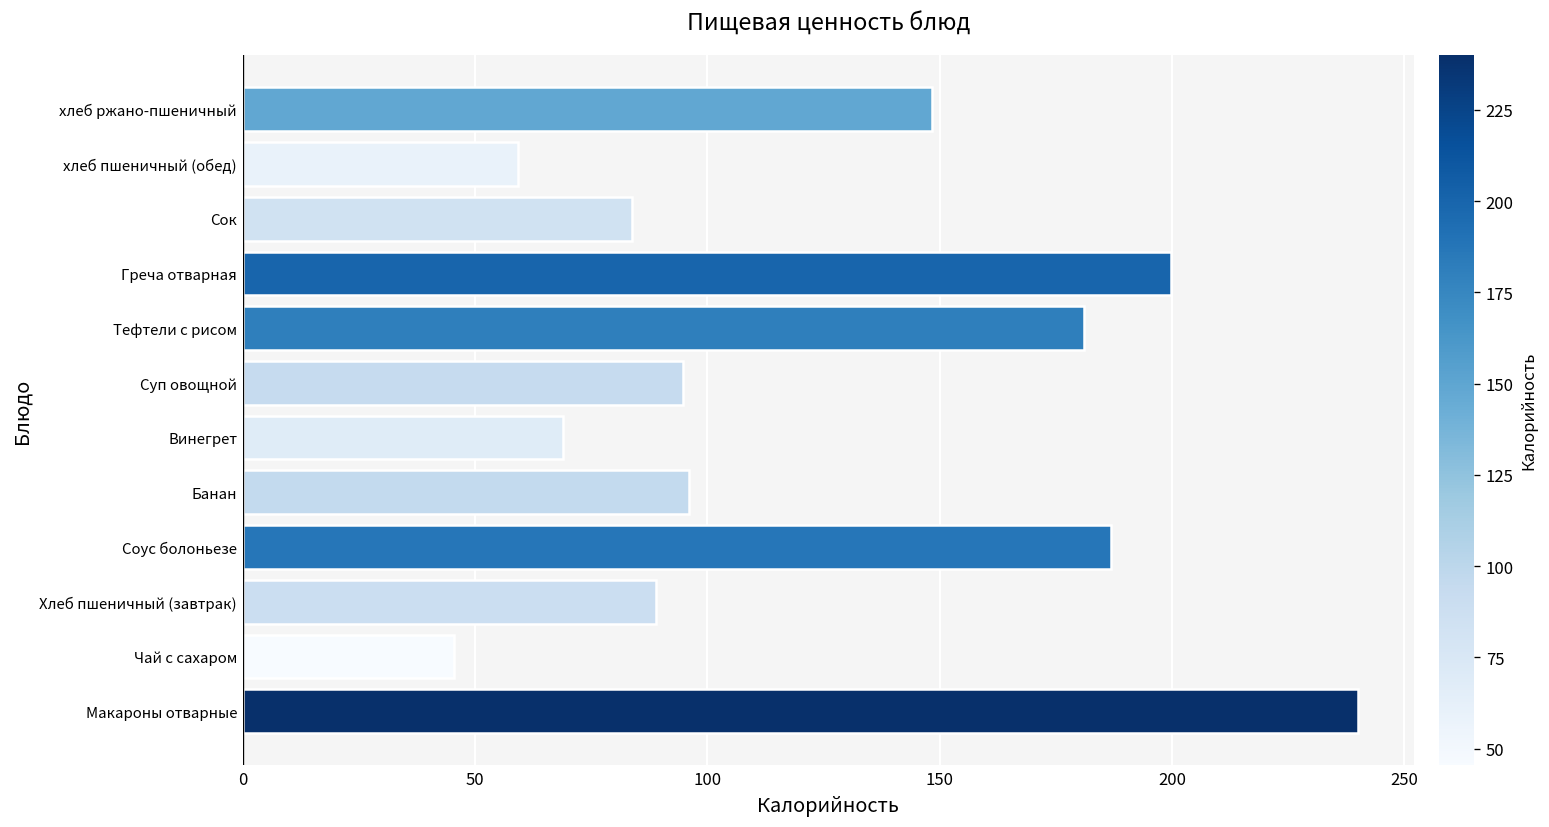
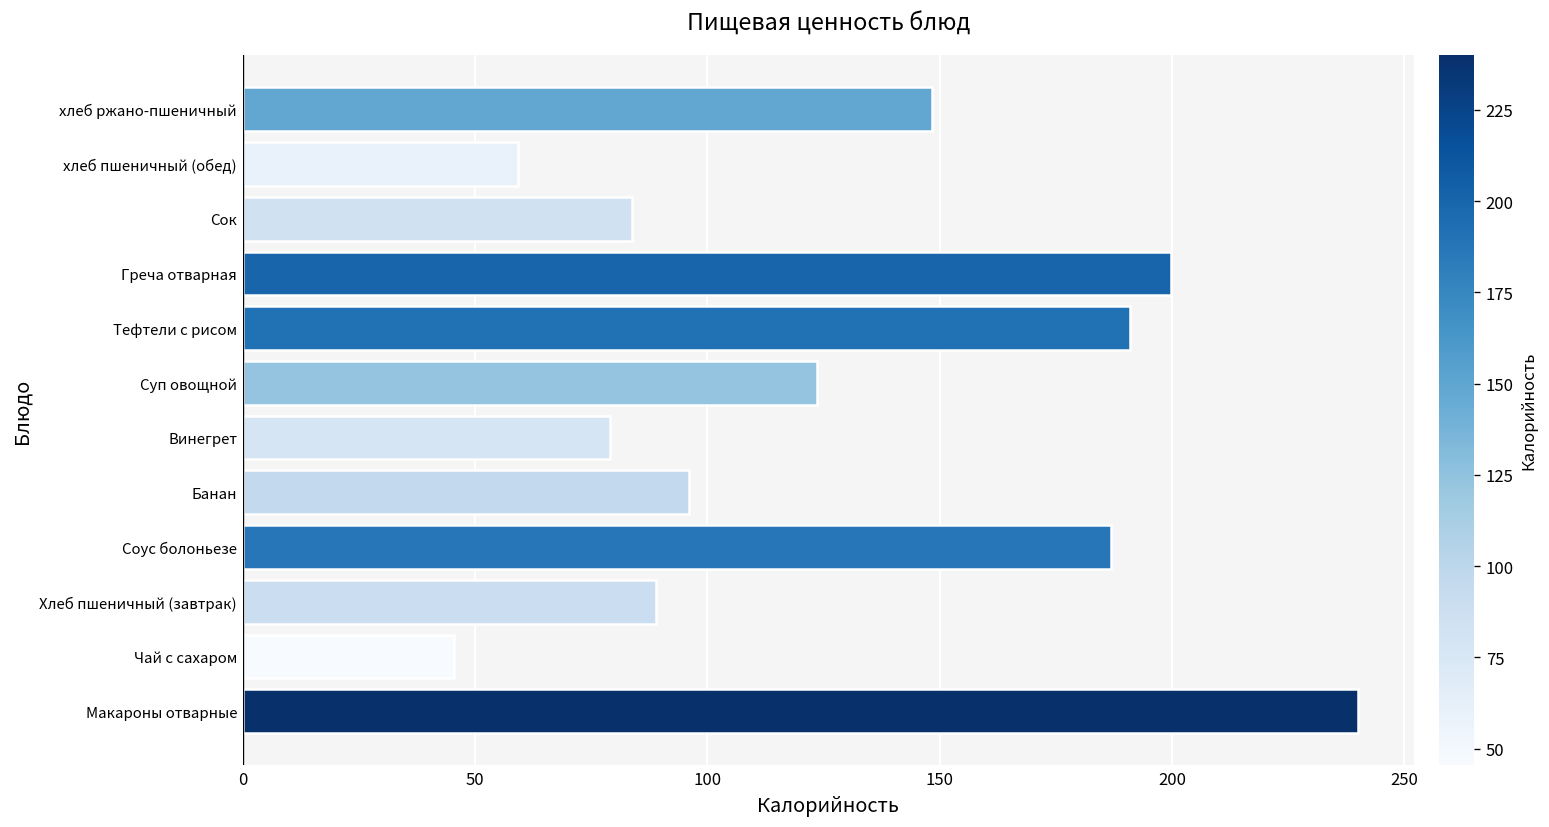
  {
    "хлеб ржано-пшеничный": 148,
    "хлеб пшеничный (обед)": 59,
    "Сок": 84,
    "Греча отварная": 200,
-   "Тефтели с рисом": 181,
-   "Суп овощной": 95,
-   "Винегрет": 69,
+   "Тефтели с рисом": 191,
+   "Суп овощной": 123,
+   "Винегрет": 79,
    "Банан": 96,
    "Соус болоньезе": 187,
    "Хлеб пшеничный (завтрак)": 89,
    "Чай с сахаром": 45,
    "Макароны отварные": 240
  }
